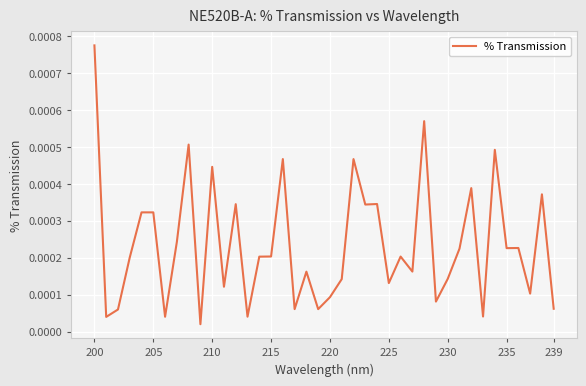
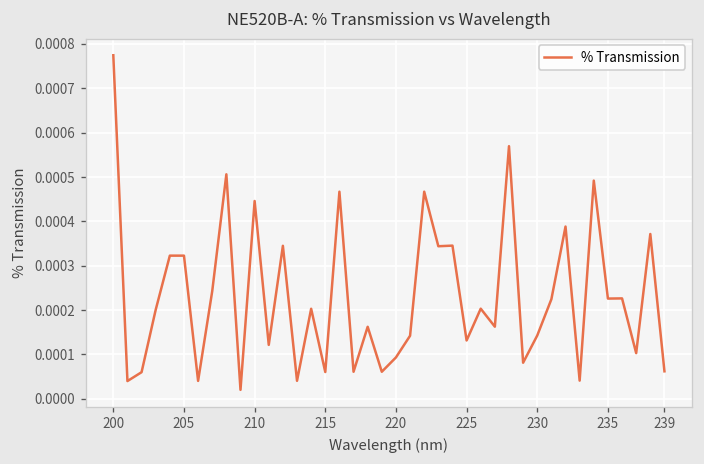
  {
    "200": 0.00077,
    "205": 0.00032,
    "210": 0.00045,
-   "215": 0.00020,
+   "215": 0.00006,
    "220": 0.00009,
    "225": 0.00013,
    "230": 0.00014,
    "235": 0.00023,
    "239": 0.00006
  }
